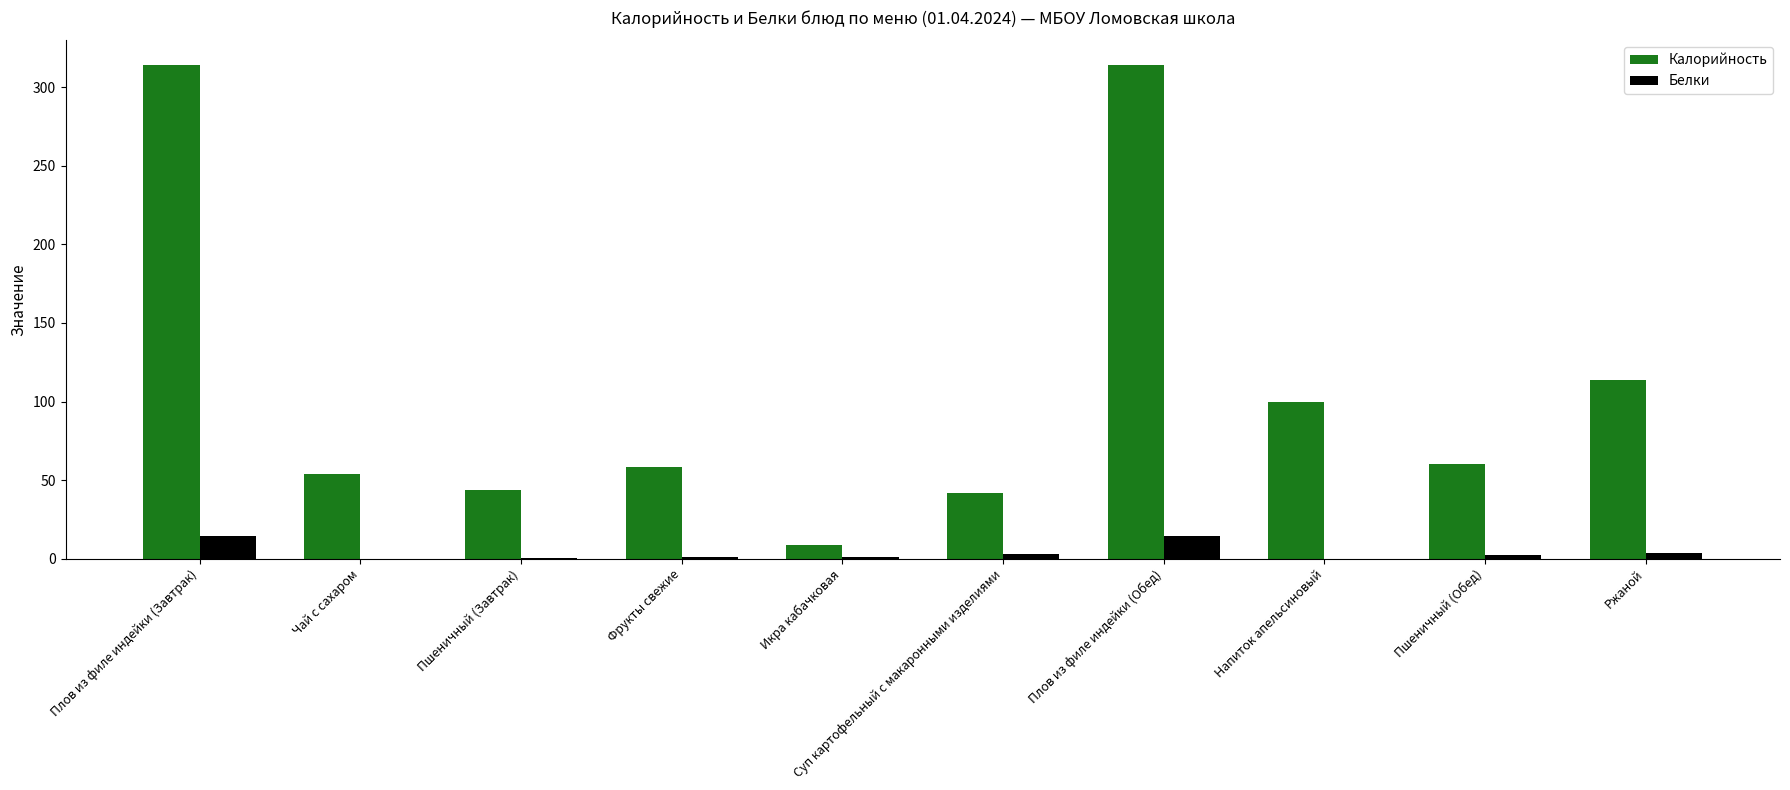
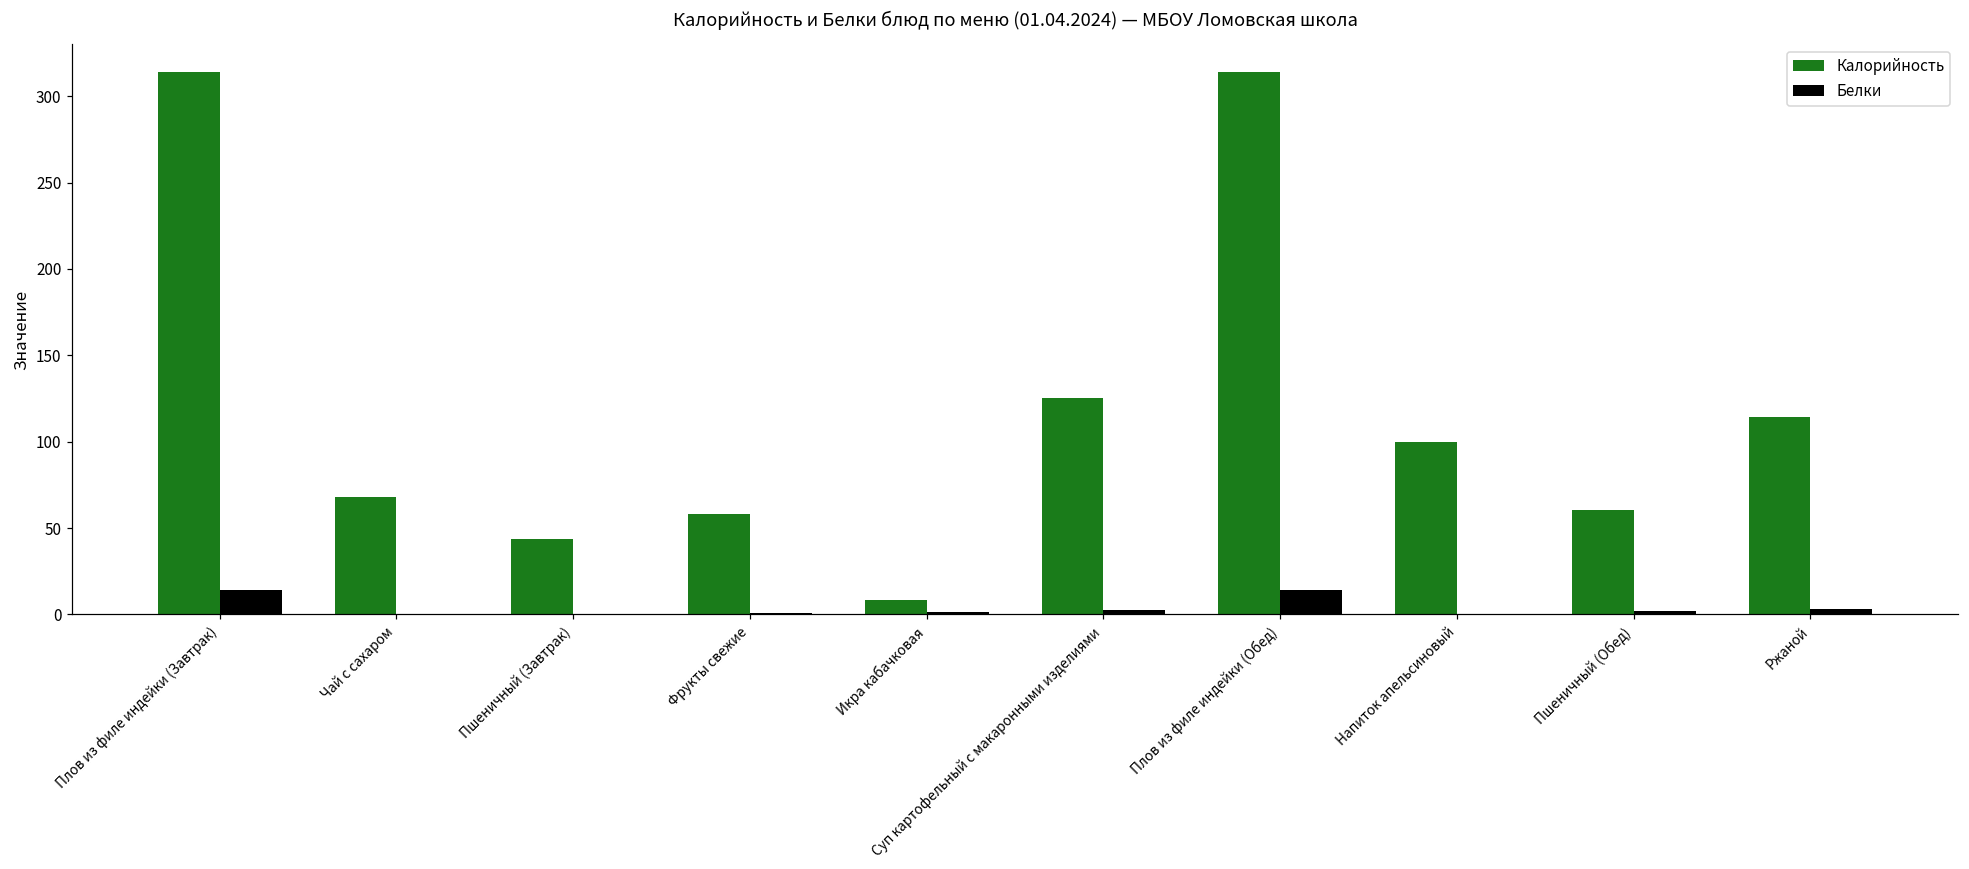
  {
    "Калорийность": {
      "Плов из филе индейки (Завтрак)": 314,
-     "Чай с сахаром": 54,
+     "Чай с сахаром": 68,
      "Пшеничный (Завтрак)": 43,
      "Фрукты свежие": 58,
      "Икра кабачковая": 9,
-     "Суп картофельный с макаронными изделиями": 42,
+     "Суп картофельный с макаронными изделиями": 125,
      "Плов из филе индейки (Обед)": 314,
      "Напиток апельсиновый": 100,
      "Пшеничный (Обед)": 60,
      "Ржаной": 114
    },
    "Белки": {
      "Плов из филе индейки (Завтрак)": 14,
      "Суп картофельный с макаронными изделиями": 3,
      "Плов из филе индейки (Обед)": 14,
      "Напиток апельсиновый": 0,
      "Пшеничный (Обед)": 2,
      "Ржаной": 3
    }
  }
